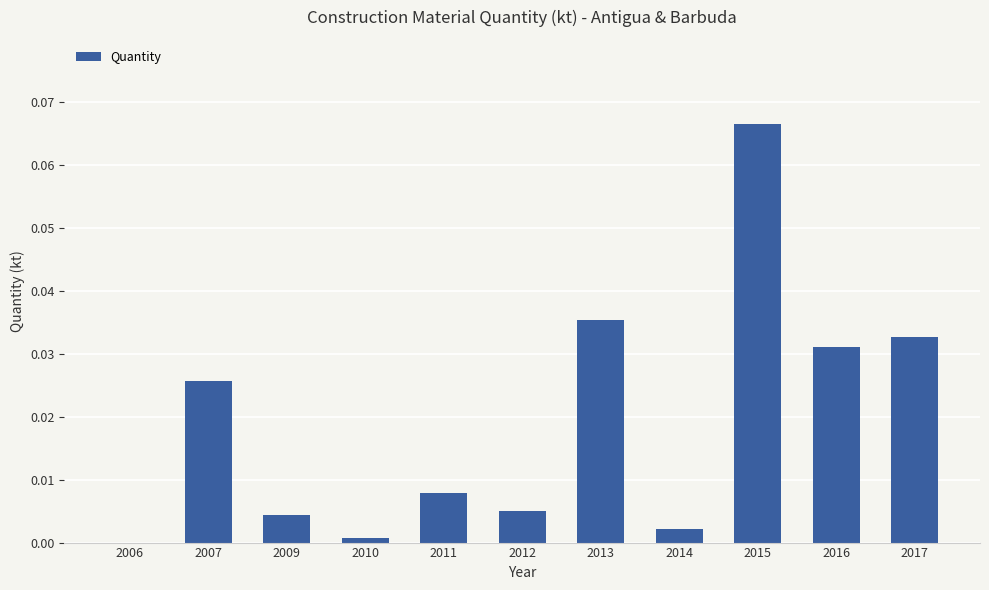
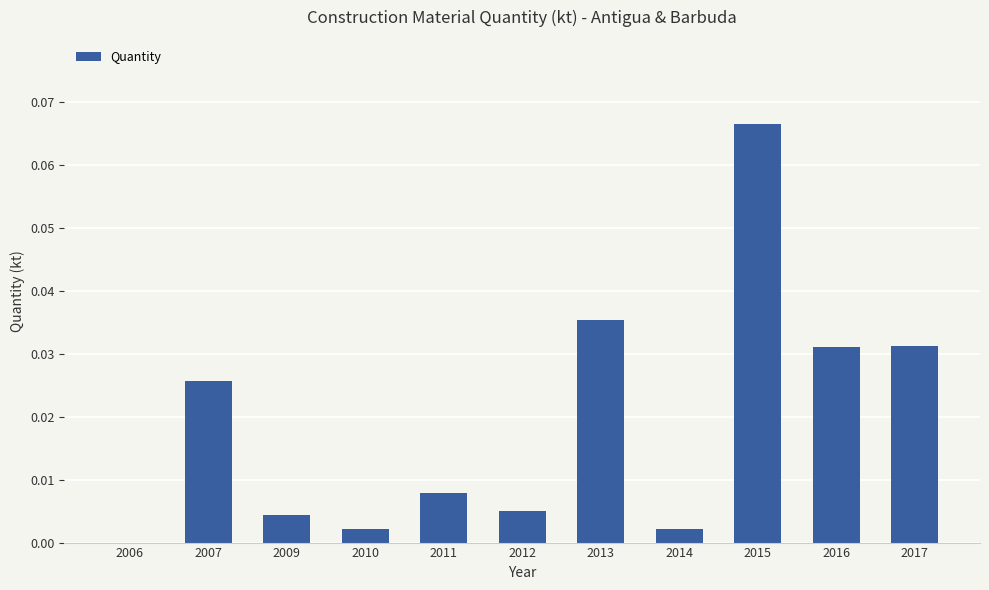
  {
    "2006": 0.000,
    "2007": 0.026,
    "2009": 0.004,
-   "2010": 0.001,
+   "2010": 0.002,
    "2011": 0.008,
    "2012": 0.005,
    "2013": 0.035,
    "2014": 0.002,
    "2015": 0.067,
    "2016": 0.031,
-   "2017": 0.033
+   "2017": 0.031
  }
